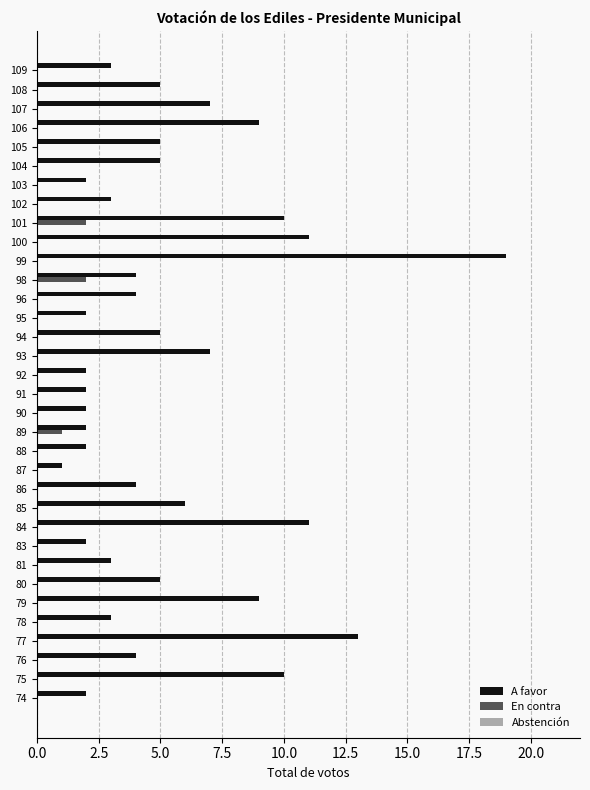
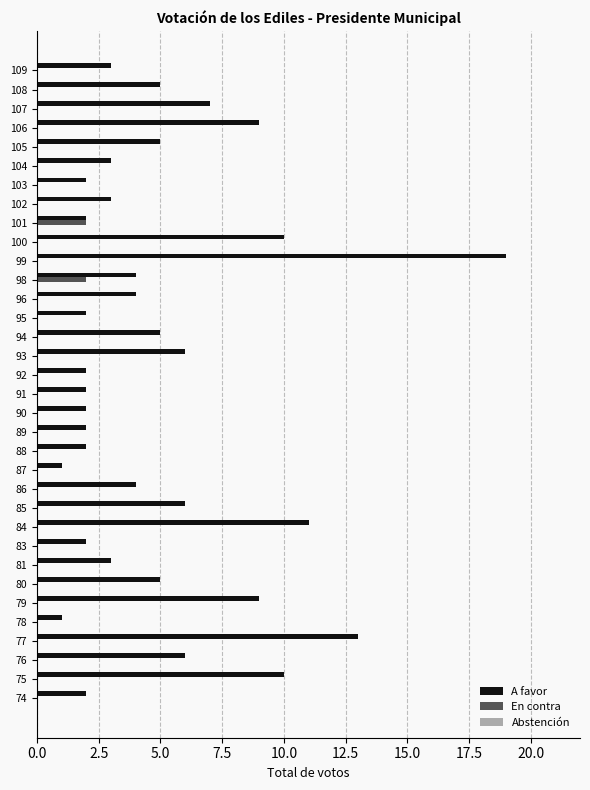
  {
    "A favor": {
      "109": 3,
      "108": 5,
      "107": 7,
      "106": 9,
      "105": 5,
-     "104": 5,
+     "104": 3,
      "103": 2,
      "102": 3,
-     "101": 10,
-     "100": 11,
+     "101": 2,
+     "100": 10,
      "99": 19,
      "98": 4,
      "96": 4,
      "95": 2,
      "94": 5,
-     "93": 7,
+     "93": 6,
      "92": 2,
      "91": 2,
      "90": 2,
      "89": 2,
      "88": 2,
      "87": 1,
      "86": 4,
      "85": 6,
      "84": 11,
      "83": 2,
      "81": 3,
      "80": 5,
      "79": 9,
-     "78": 3,
+     "78": 1,
      "77": 13,
-     "76": 4,
+     "76": 6,
      "75": 10,
      "74": 2
    },
    "En contra": {
      "109": 0,
      "108": 0,
      "107": 0,
      "106": 0,
      "105": 0,
      "104": 0,
      "103": 0,
      "102": 0,
      "101": 2,
      "100": 0,
      "99": 0,
      "98": 2,
      "96": 0,
      "95": 0,
      "94": 0,
      "93": 0,
      "92": 0,
      "91": 0,
      "90": 0,
-     "89": 1,
+     "89": 0,
      "88": 0,
      "87": 0,
      "86": 0,
      "85": 0,
      "84": 0,
      "83": 0,
      "81": 0,
      "80": 0,
      "79": 0,
      "78": 0,
      "77": 0,
      "76": 0,
      "75": 0,
      "74": 0
    },
    "Abstención": {
      "109": 0,
      "108": 0,
      "107": 0,
      "106": 0,
      "105": 0,
      "104": 0,
      "103": 0,
      "102": 0,
      "101": 0,
      "100": 0,
      "99": 0,
      "98": 0,
      "96": 0,
      "95": 0,
      "94": 0,
      "93": 0,
      "92": 0,
      "91": 0,
      "90": 0,
      "89": 0,
      "88": 0,
      "87": 0,
      "86": 0,
      "85": 0,
      "84": 0,
      "83": 0,
      "81": 0,
      "80": 0,
      "79": 0,
      "78": 0,
      "77": 0,
      "76": 0,
      "75": 0,
      "74": 0
    }
  }
